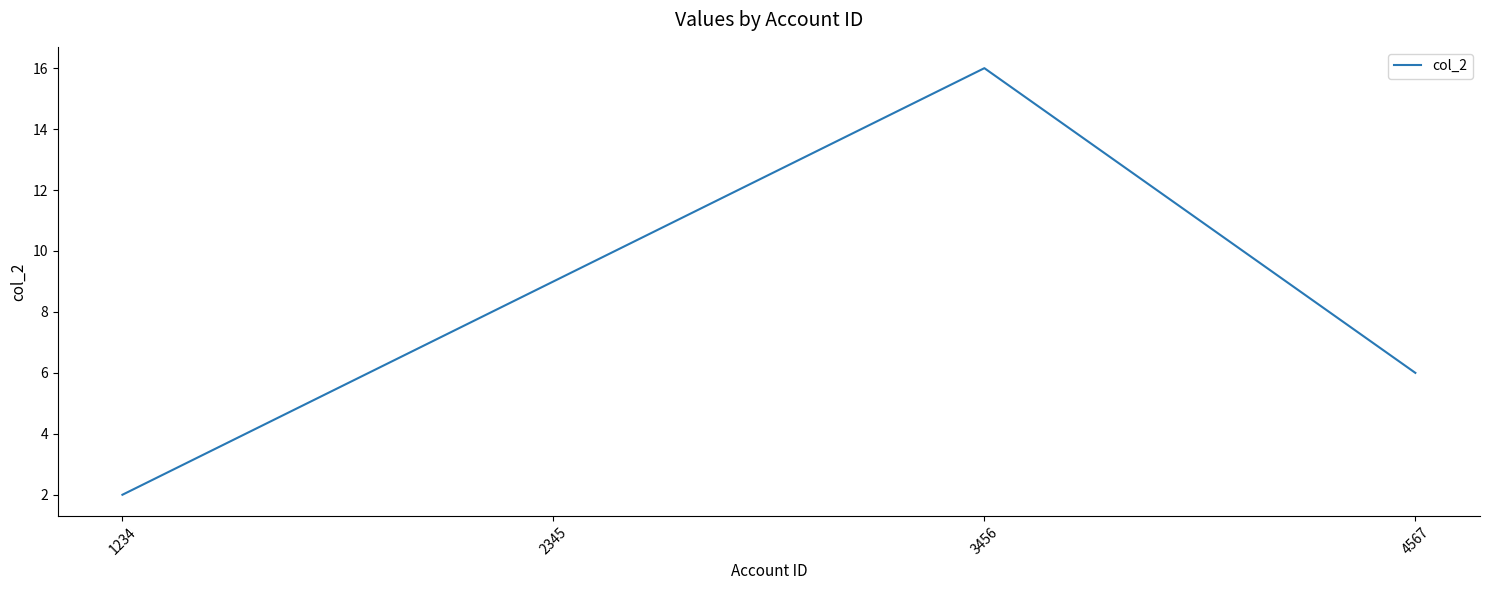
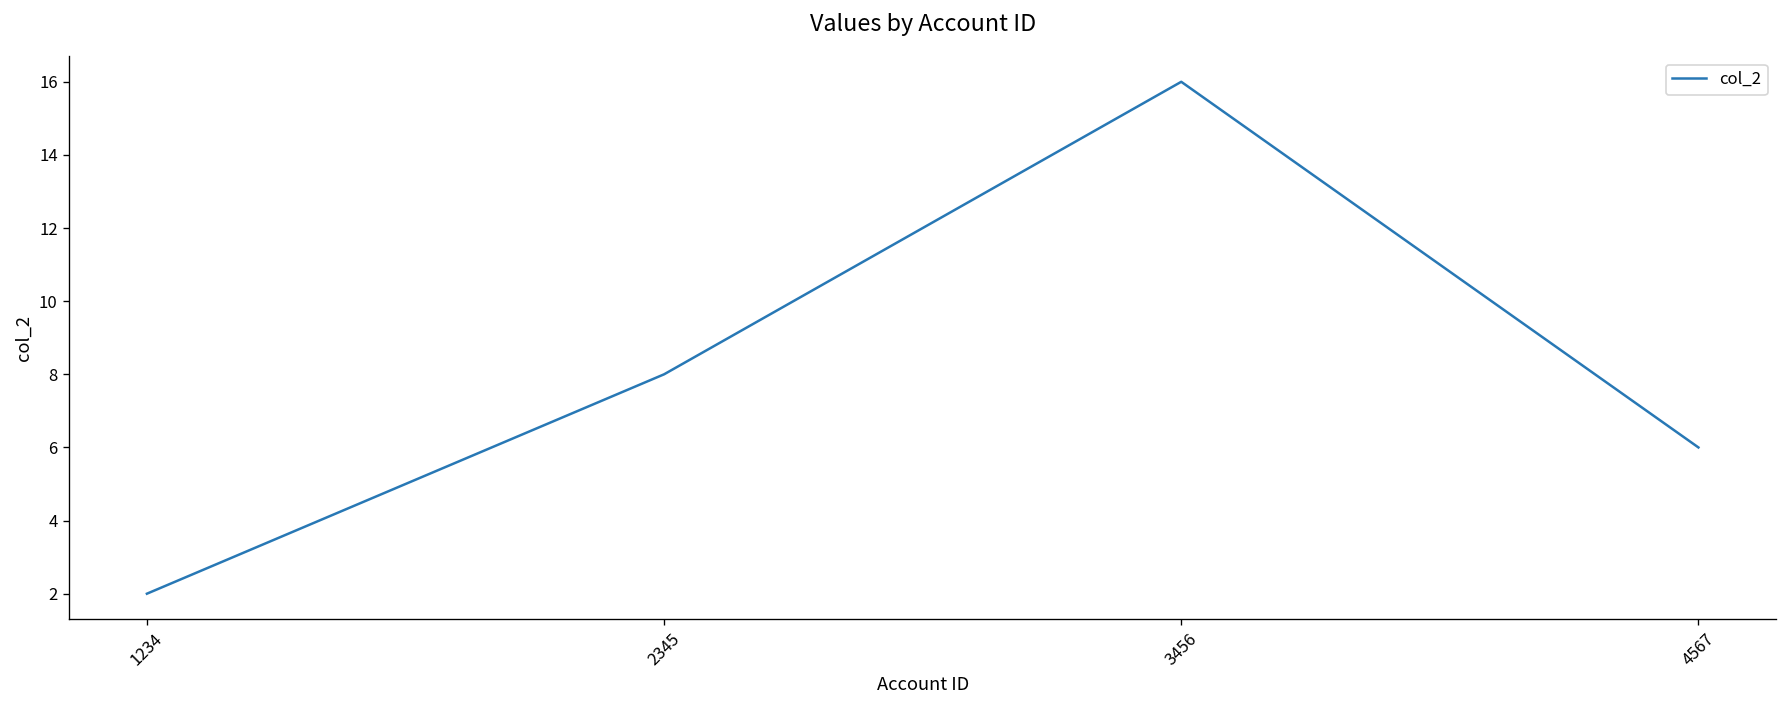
  {
    "1234": 2,
-   "2345": 9,
+   "2345": 8,
    "3456": 16,
    "4567": 6
  }
